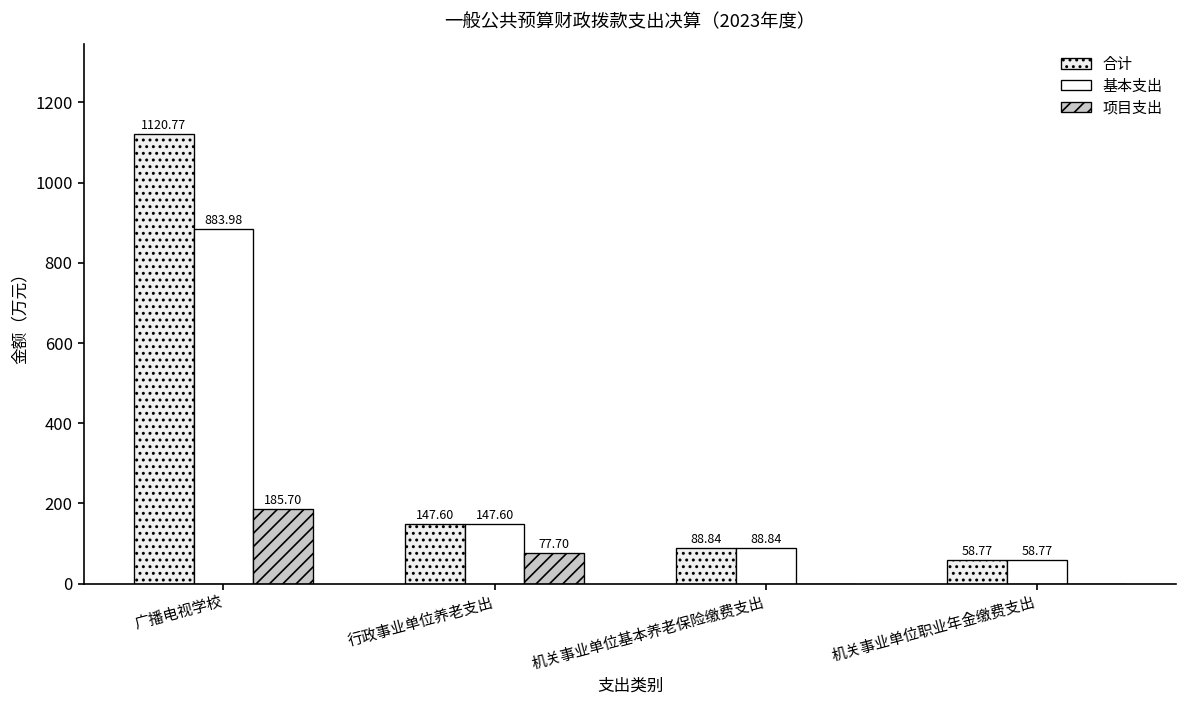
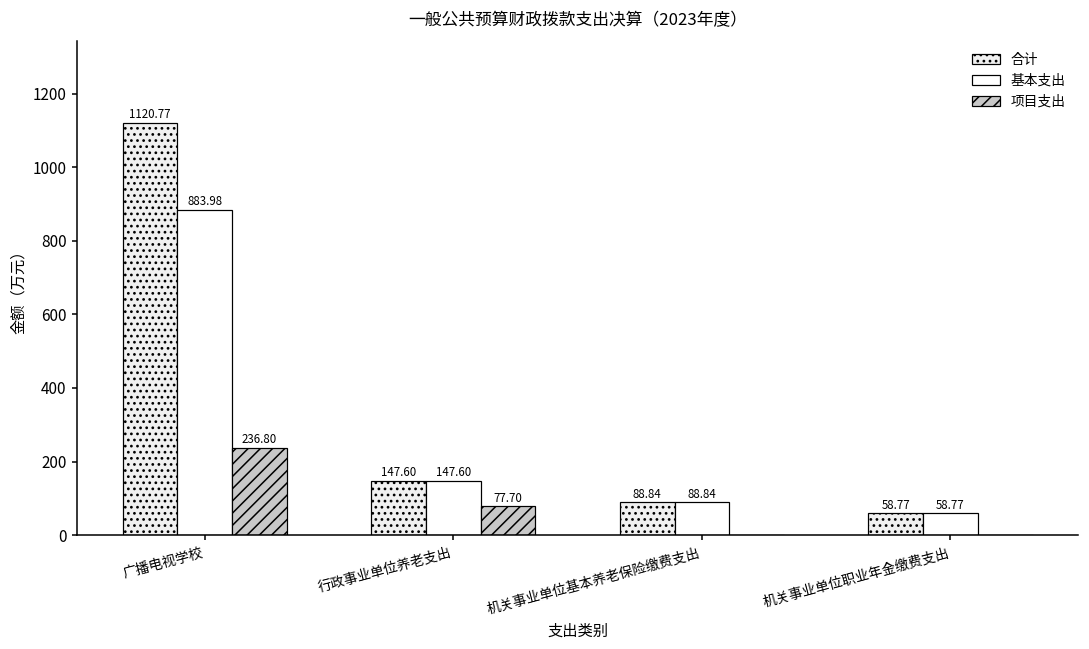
  {
    "项目支出": {
-     "广播电视学校": 185.70,
+     "广播电视学校": 236.80,
      "行政事业单位养老支出": 77.70
    }
  }
